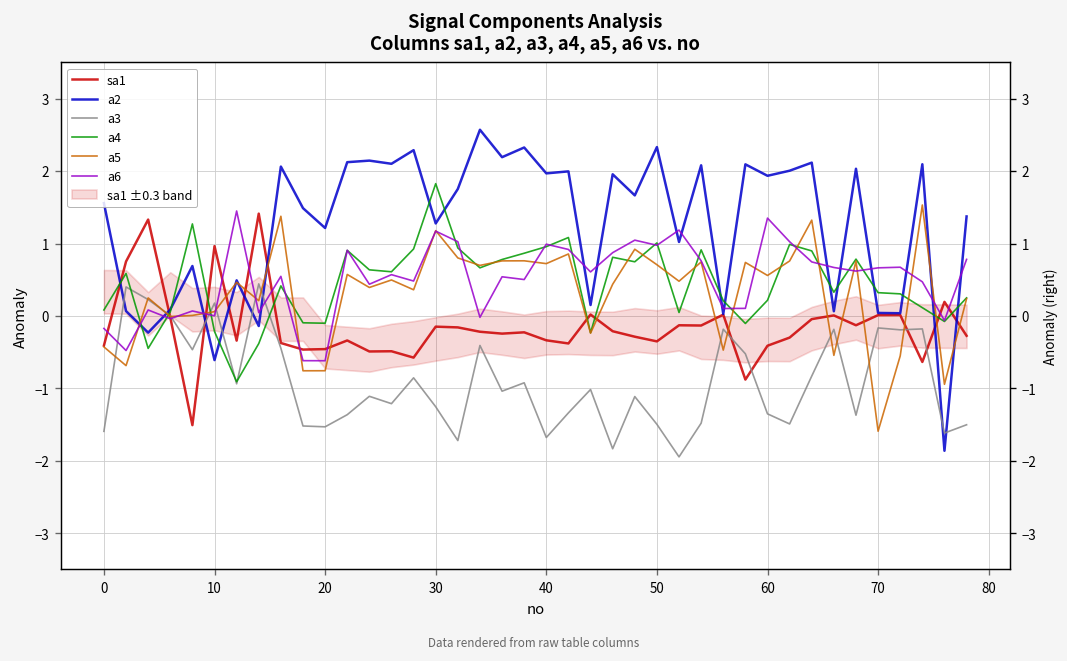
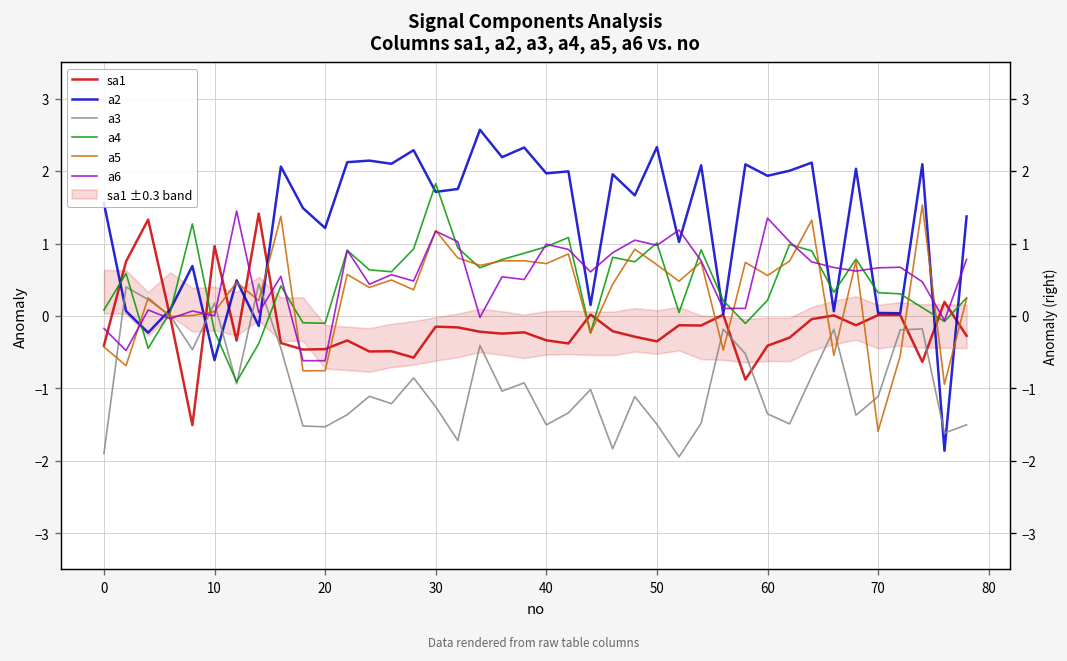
  {
    "a2": {
      "0": 1.6,
      "10": -0.6,
      "20": 1.2,
-     "30": 1.3,
+     "30": 1.7,
      "40": 2.0,
      "50": 2.3,
      "60": 1.9
    },
    "a3": {
-     "0": -1.6,
+     "0": -1.9,
      "10": 0.2,
      "20": -1.5,
      "30": -1.3,
-     "40": -1.7,
+     "40": -1.5,
      "50": -1.5,
      "60": -1.4,
-     "70": -0.2
+     "70": -1.1
    },
    "a4": {
      "0": 0.1,
      "10": -0.2,
      "30": 1.8,
      "60": 0.2,
      "70": 0.3
    },
    "a5": {
      "10": 0.1,
      "20": -0.8,
      "40": 0.7,
      "50": 0.7,
      "60": 0.6,
      "70": -1.6
    },
    "a6": {
      "0": -0.2,
      "10": 0.0,
      "20": -0.6,
      "60": 1.4,
      "70": 0.7
    }
  }
